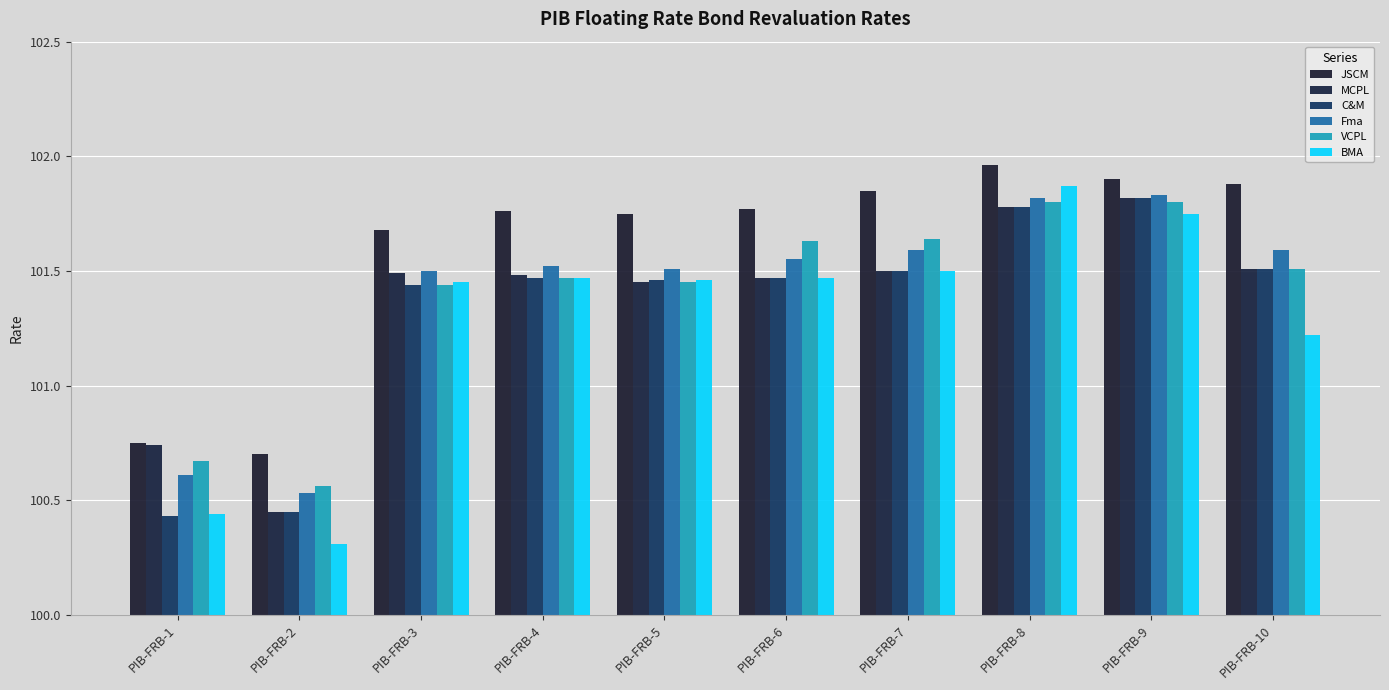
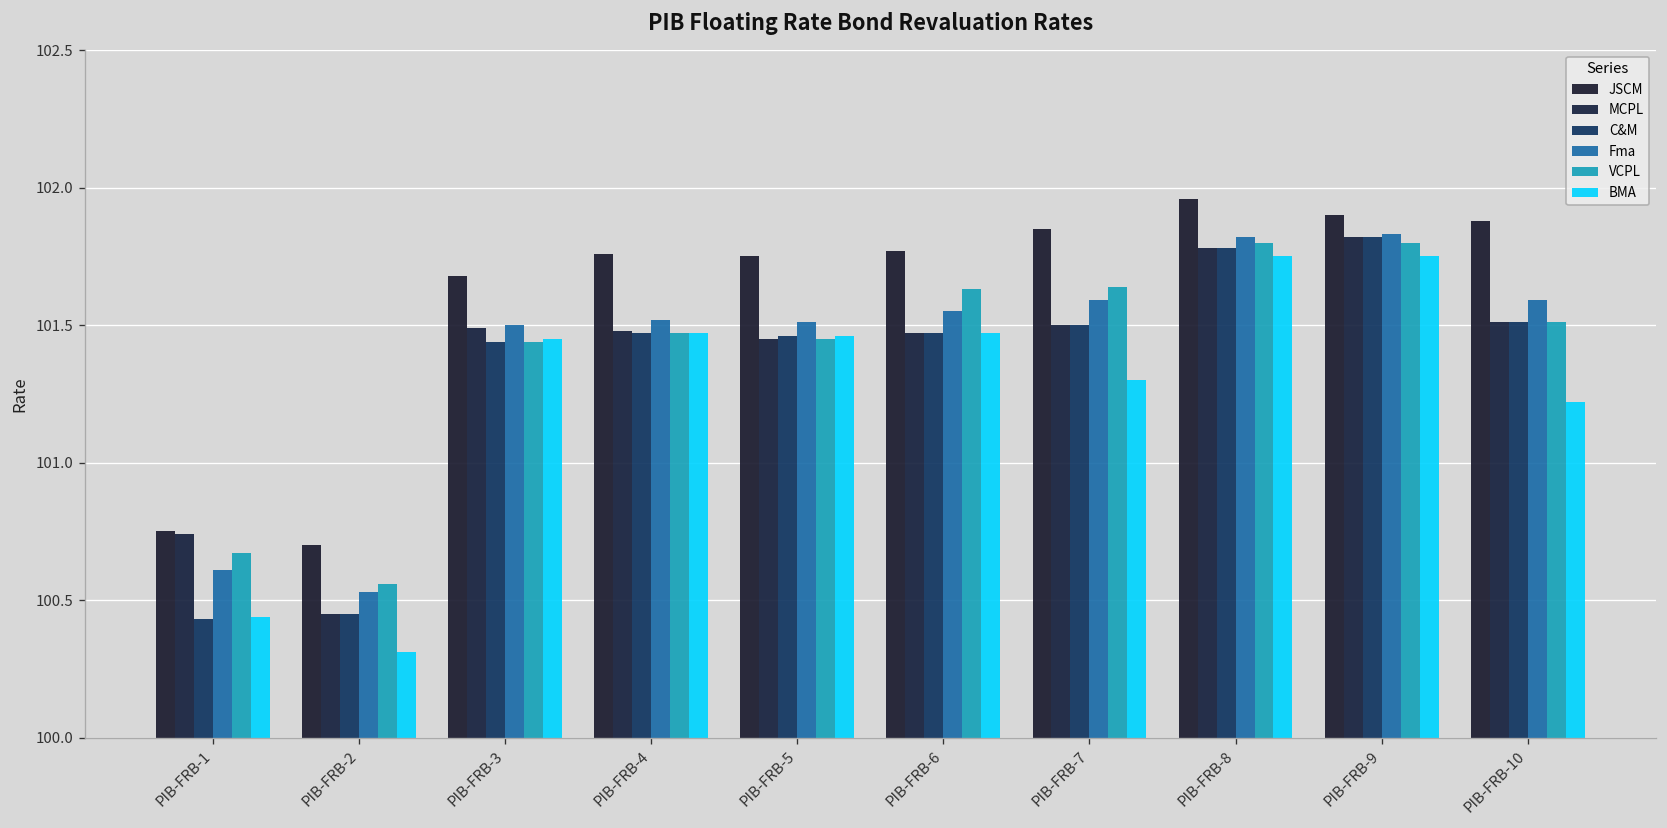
  {
    "BMA": {
      "PIB-FRB-1": 100.44,
      "PIB-FRB-2": 100.31,
      "PIB-FRB-3": 101.45,
      "PIB-FRB-4": 101.47,
      "PIB-FRB-5": 101.46,
      "PIB-FRB-6": 101.47,
-     "PIB-FRB-7": 101.5,
-     "PIB-FRB-8": 101.87,
+     "PIB-FRB-7": 101.3,
+     "PIB-FRB-8": 101.75,
      "PIB-FRB-9": 101.75,
      "PIB-FRB-10": 101.22
    }
  }
